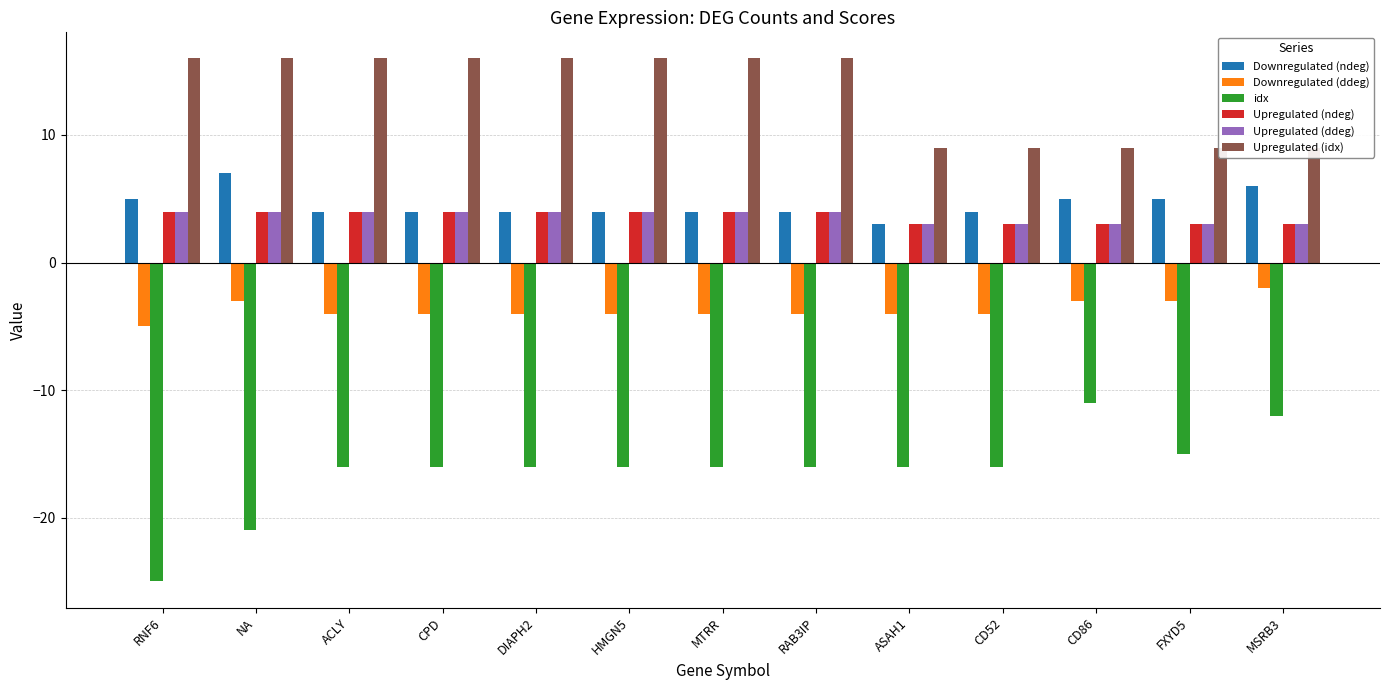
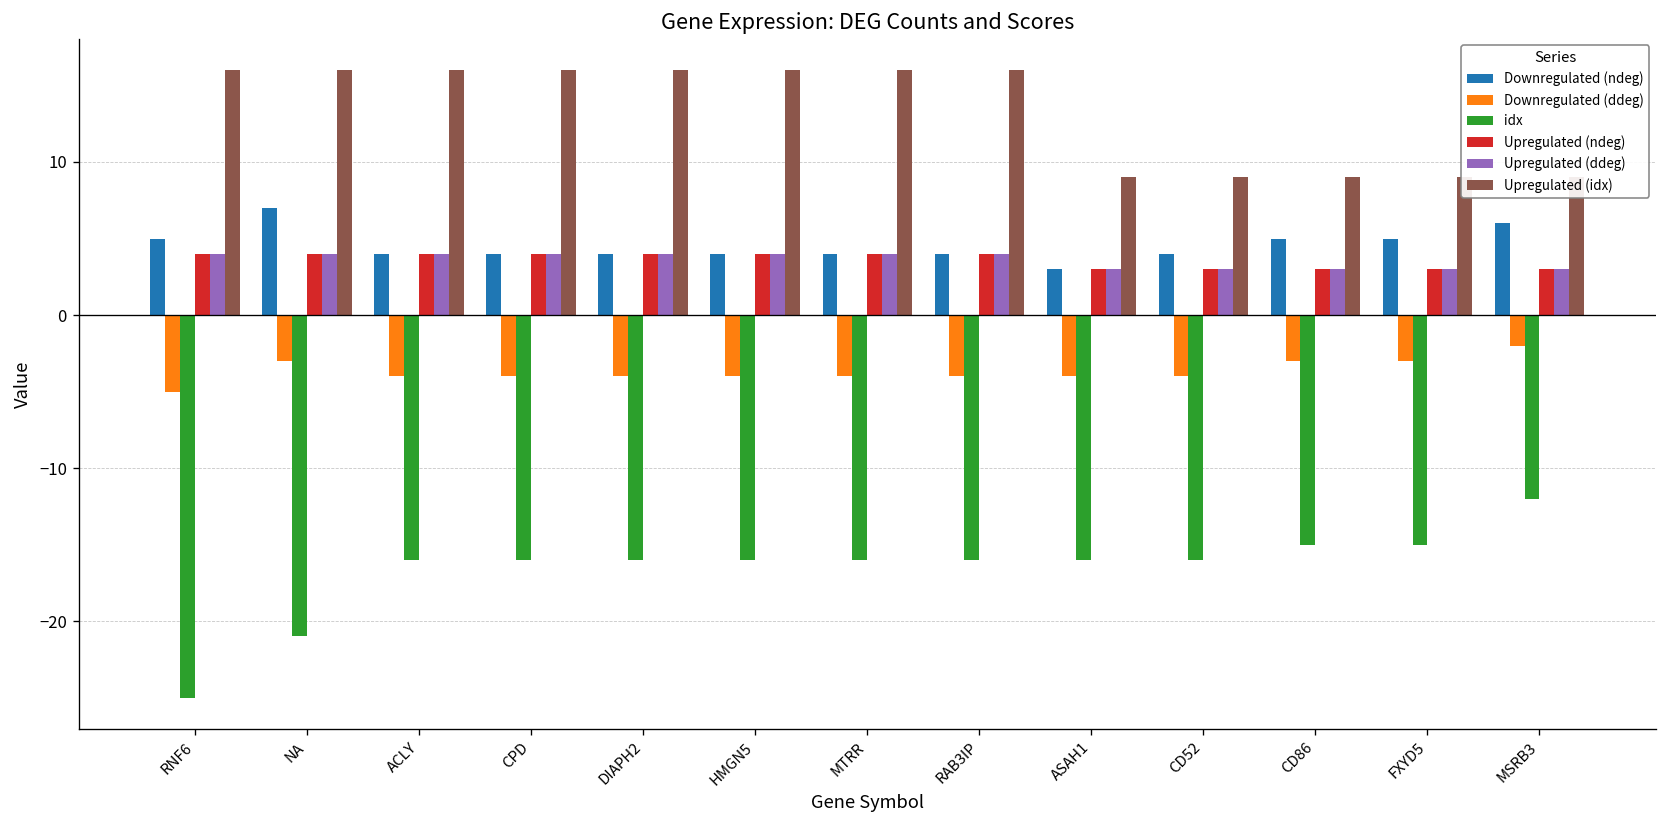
  {
    "Downregulated (ndeg)": {
      "RNF6": 5,
      "NA": 7,
      "ACLY": 4,
      "CPD": 4,
      "DIAPH2": 4,
      "HMGN5": 4,
      "MTRR": 4,
      "RAB3IP": 4,
      "ASAH1": 3,
      "CD52": 4,
      "CD86": 5,
      "FXYD5": 5,
      "MSRB3": 6
    },
    "Downregulated (ddeg)": {
      "RNF6": -5,
      "NA": -3,
      "ACLY": -4,
      "CPD": -4,
      "DIAPH2": -4,
      "HMGN5": -4,
      "MTRR": -4,
      "RAB3IP": -4,
      "ASAH1": -4,
      "CD52": -4,
      "CD86": -3,
      "FXYD5": -3,
      "MSRB3": -2
    },
    "idx": {
      "RNF6": -25,
      "NA": -21,
      "ACLY": -16,
      "CPD": -16,
      "DIAPH2": -16,
      "HMGN5": -16,
      "MTRR": -16,
      "RAB3IP": -16,
      "ASAH1": -16,
      "CD52": -16,
-     "CD86": -11,
+     "CD86": -15,
      "FXYD5": -15,
      "MSRB3": -12
    },
    "Upregulated (ndeg)": {
      "RNF6": 4,
      "NA": 4,
      "ACLY": 4,
      "CPD": 4,
      "DIAPH2": 4,
      "HMGN5": 4,
      "MTRR": 4,
      "RAB3IP": 4,
      "ASAH1": 3,
      "CD52": 3,
      "CD86": 3,
      "FXYD5": 3,
      "MSRB3": 3
    },
    "Upregulated (ddeg)": {
      "RNF6": 4,
      "NA": 4,
      "ACLY": 4,
      "CPD": 4,
      "DIAPH2": 4,
      "HMGN5": 4,
      "MTRR": 4,
      "RAB3IP": 4,
      "ASAH1": 3,
      "CD52": 3,
      "CD86": 3,
      "FXYD5": 3,
      "MSRB3": 3
    },
    "Upregulated (idx)": {
      "RNF6": 16,
      "NA": 16,
      "ACLY": 16,
      "CPD": 16,
      "DIAPH2": 16,
      "HMGN5": 16,
      "MTRR": 16,
      "RAB3IP": 16,
      "ASAH1": 9,
      "CD52": 9,
      "CD86": 9
    }
  }
